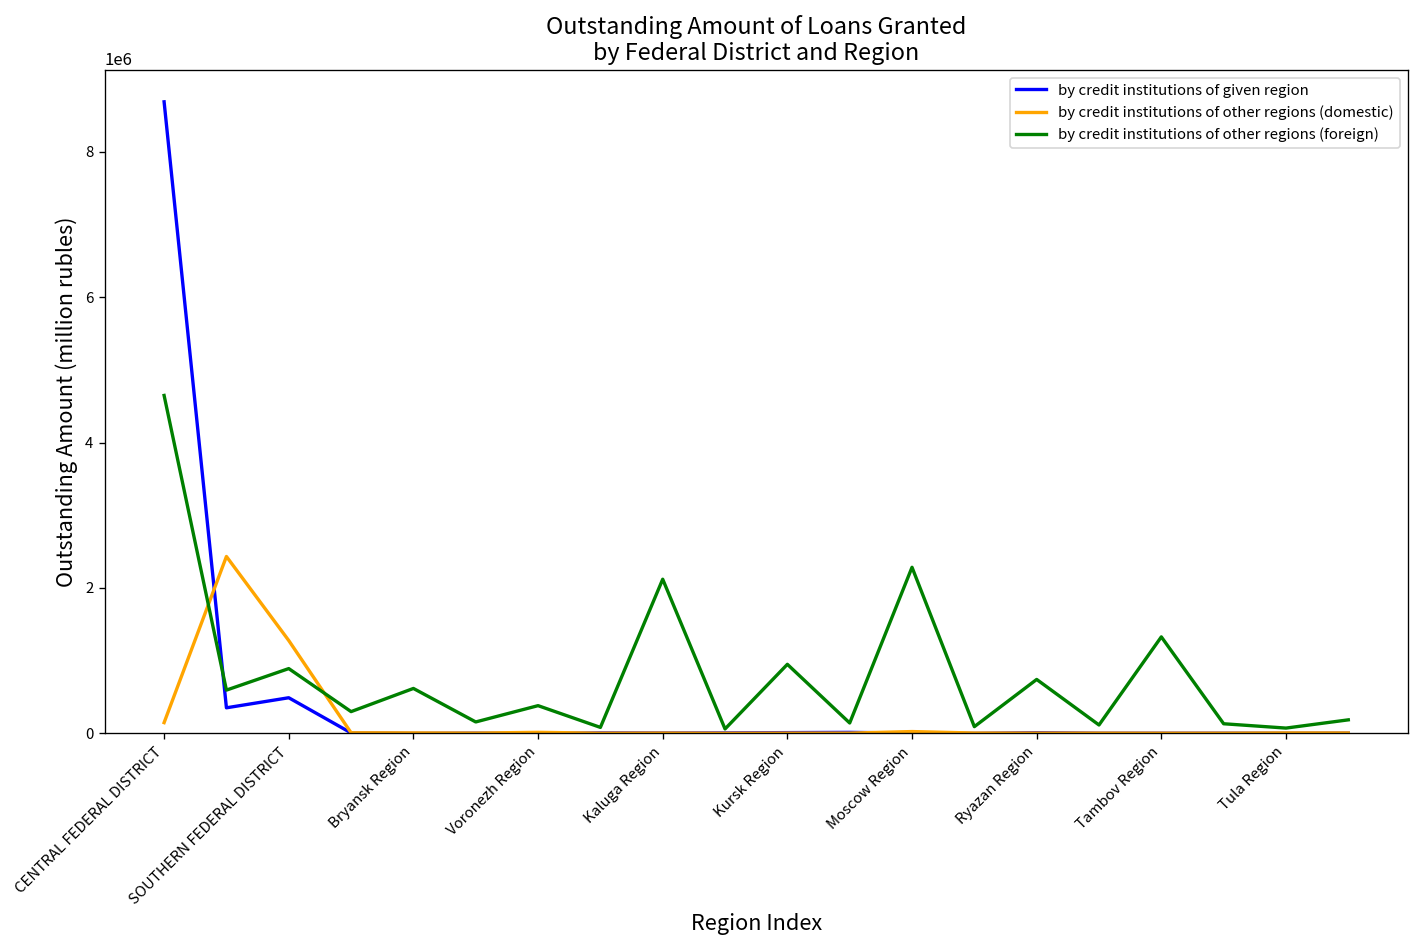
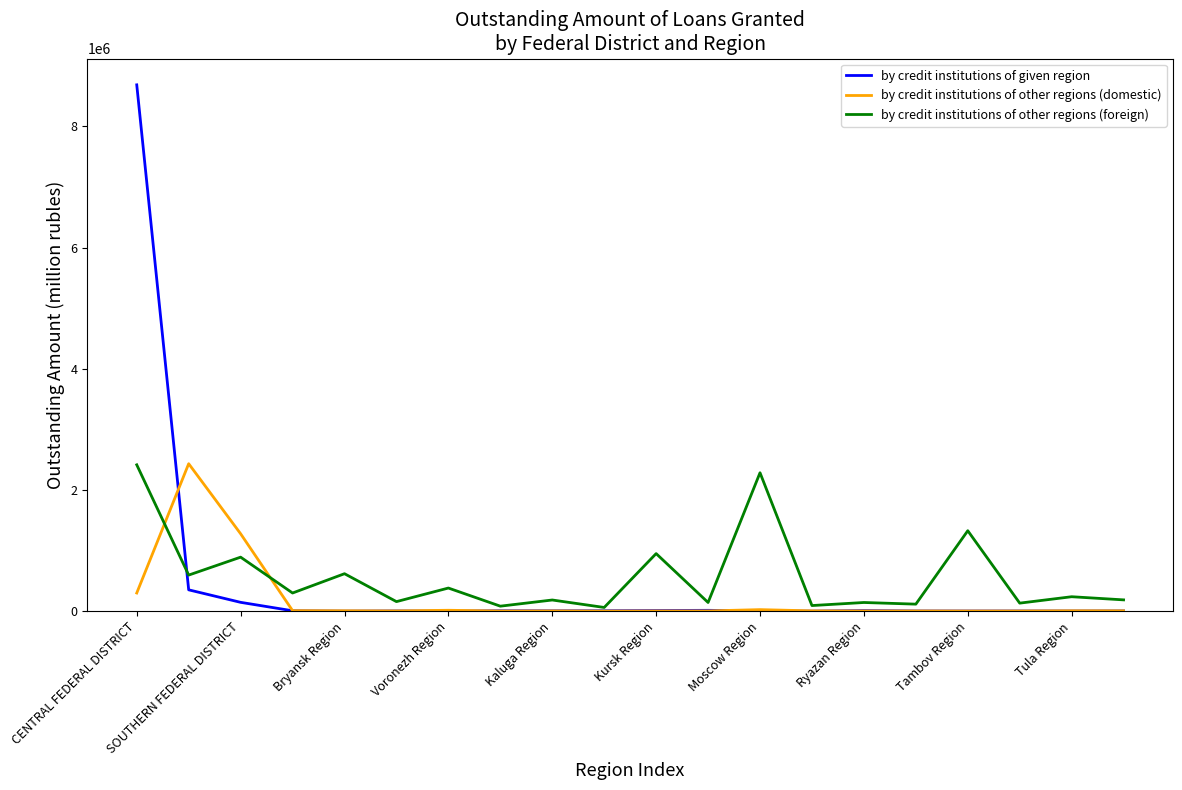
  {
    "by credit institutions of given region": {
      "CENTRAL FEDERAL DISTRICT": 8700000,
-     "SOUTHERN FEDERAL DISTRICT": 500000
+     "SOUTHERN FEDERAL DISTRICT": 100000
    },
    "by credit institutions of other regions (domestic)": {
-     "CENTRAL FEDERAL DISTRICT": 100000,
+     "CENTRAL FEDERAL DISTRICT": 300000,
      "SOUTHERN FEDERAL DISTRICT": 1300000
    },
    "by credit institutions of other regions (foreign)": {
-     "CENTRAL FEDERAL DISTRICT": 4600000,
+     "CENTRAL FEDERAL DISTRICT": 2400000,
      "SOUTHERN FEDERAL DISTRICT": 900000,
      "Bryansk Region": 600000,
      "Voronezh Region": 400000,
-     "Kaluga Region": 2100000,
+     "Kaluga Region": 200000,
      "Kursk Region": 900000,
      "Moscow Region": 2300000,
-     "Ryazan Region": 700000,
+     "Ryazan Region": 100000,
      "Tambov Region": 1300000,
-     "Tula Region": 100000
+     "Tula Region": 200000
    }
  }
